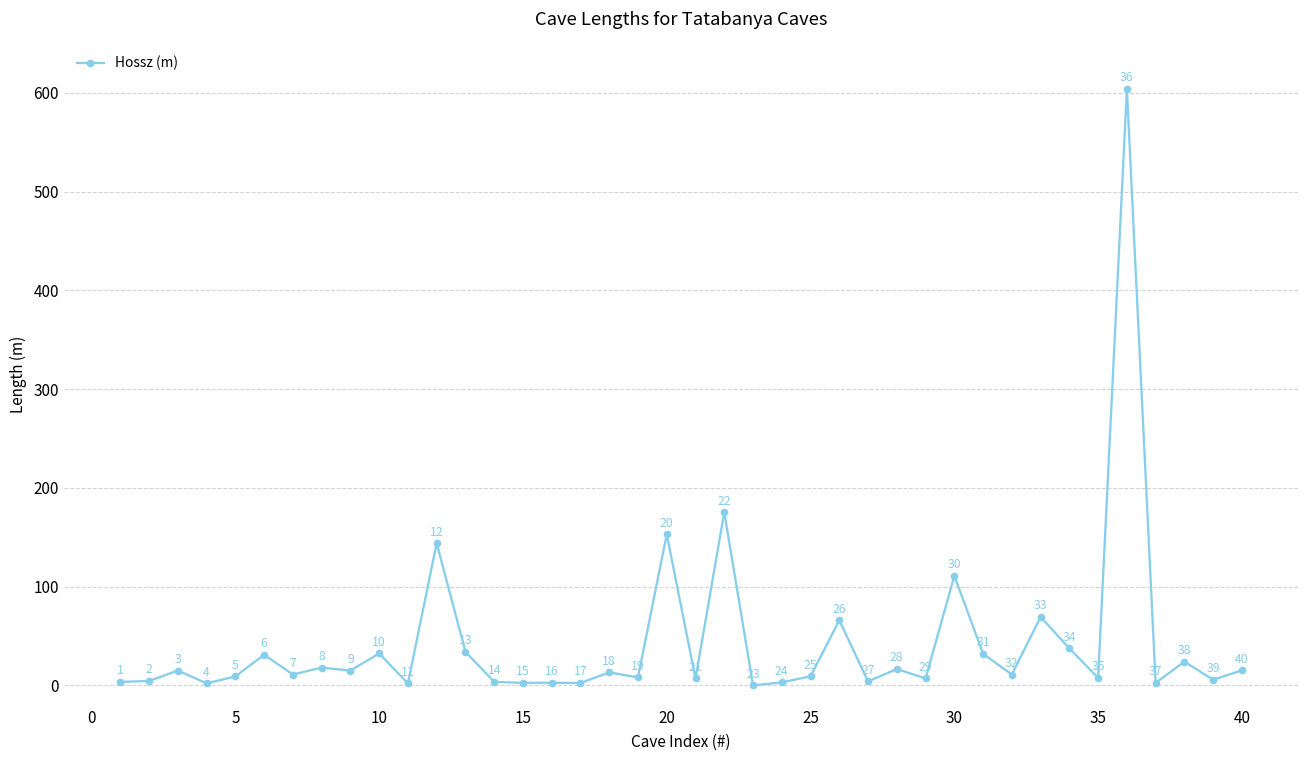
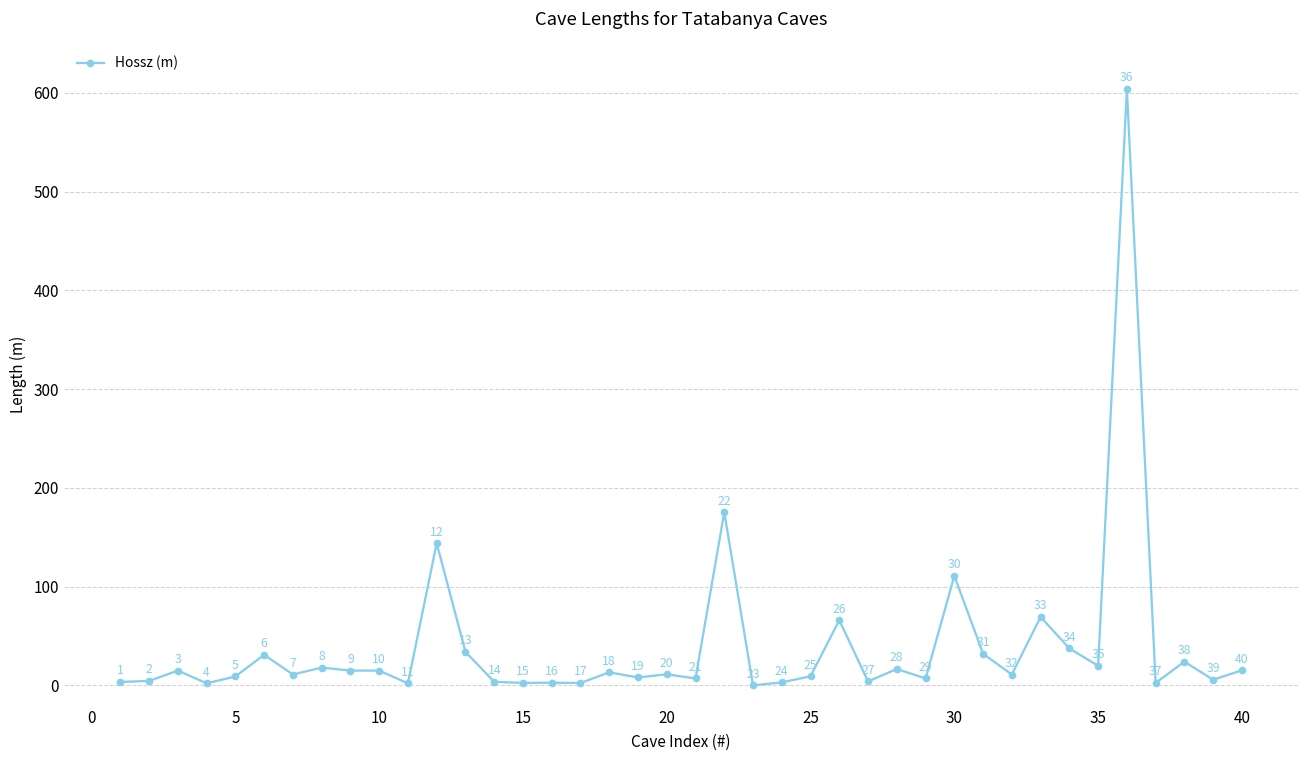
  {
-   "10": 30,
-   "20": 150,
-   "35": 10
+   "10": 20,
+   "20": 10,
+   "35": 20
  }
